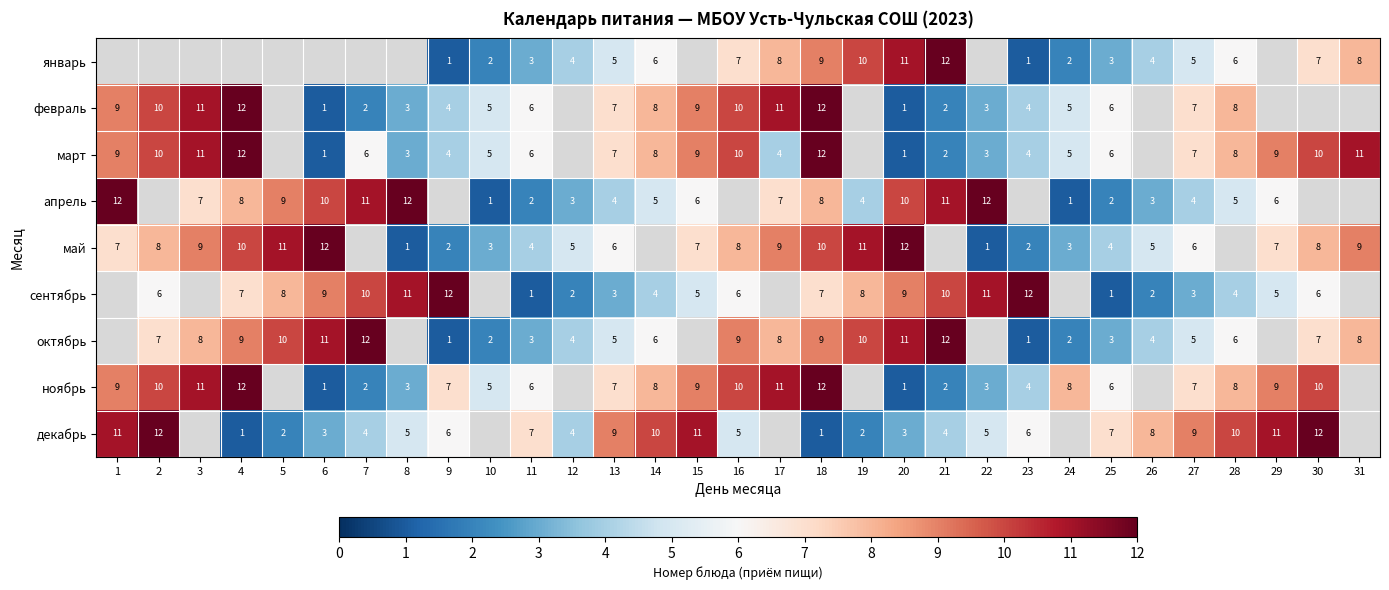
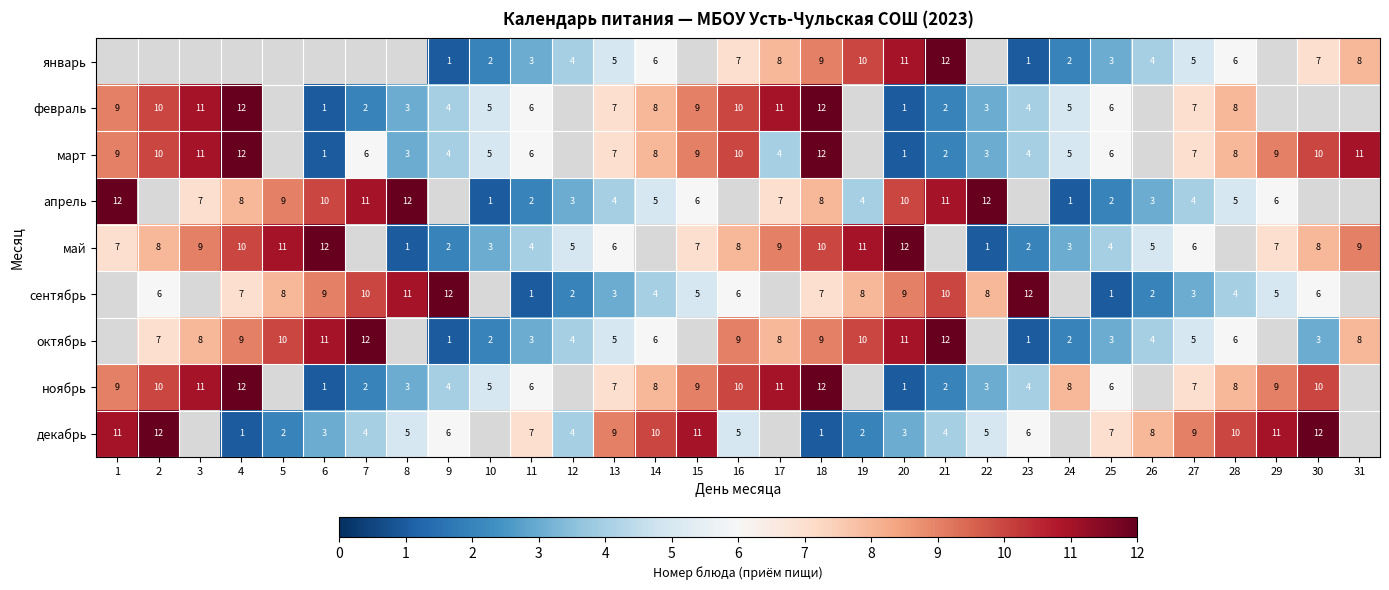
  {
    "сентябрь": {
      "2": 6,
      "4": 7,
      "5": 8,
      "6": 9,
      "7": 10,
      "8": 11,
      "9": 12,
      "11": 1,
      "12": 2,
      "13": 3,
      "14": 4,
      "15": 5,
      "16": 6,
      "18": 7,
      "19": 8,
      "20": 9,
      "21": 10,
-     "22": 11,
+     "22": 8,
      "23": 12,
      "25": 1,
      "26": 2,
      "27": 3,
      "28": 4,
      "29": 5,
      "30": 6
    },
    "октябрь": {
      "2": 7,
      "3": 8,
      "4": 9,
      "5": 10,
      "6": 11,
      "7": 12,
      "9": 1,
      "10": 2,
      "11": 3,
      "12": 4,
      "13": 5,
      "14": 6,
      "16": 9,
      "17": 8,
      "18": 9,
      "19": 10,
      "20": 11,
      "21": 12,
      "23": 1,
      "24": 2,
      "25": 3,
      "26": 4,
      "27": 5,
      "28": 6,
-     "30": 7,
+     "30": 3,
      "31": 8
    },
    "ноябрь": {
      "1": 9,
      "2": 10,
      "3": 11,
      "4": 12,
      "6": 1,
      "7": 2,
      "8": 3,
-     "9": 7,
+     "9": 4,
      "10": 5,
      "11": 6,
      "13": 7,
      "14": 8,
      "15": 9,
      "16": 10,
      "17": 11,
      "18": 12,
      "20": 1,
      "21": 2,
      "22": 3,
      "23": 4,
      "24": 8,
      "25": 6,
      "27": 7,
      "28": 8,
      "29": 9,
      "30": 10
    }
  }
